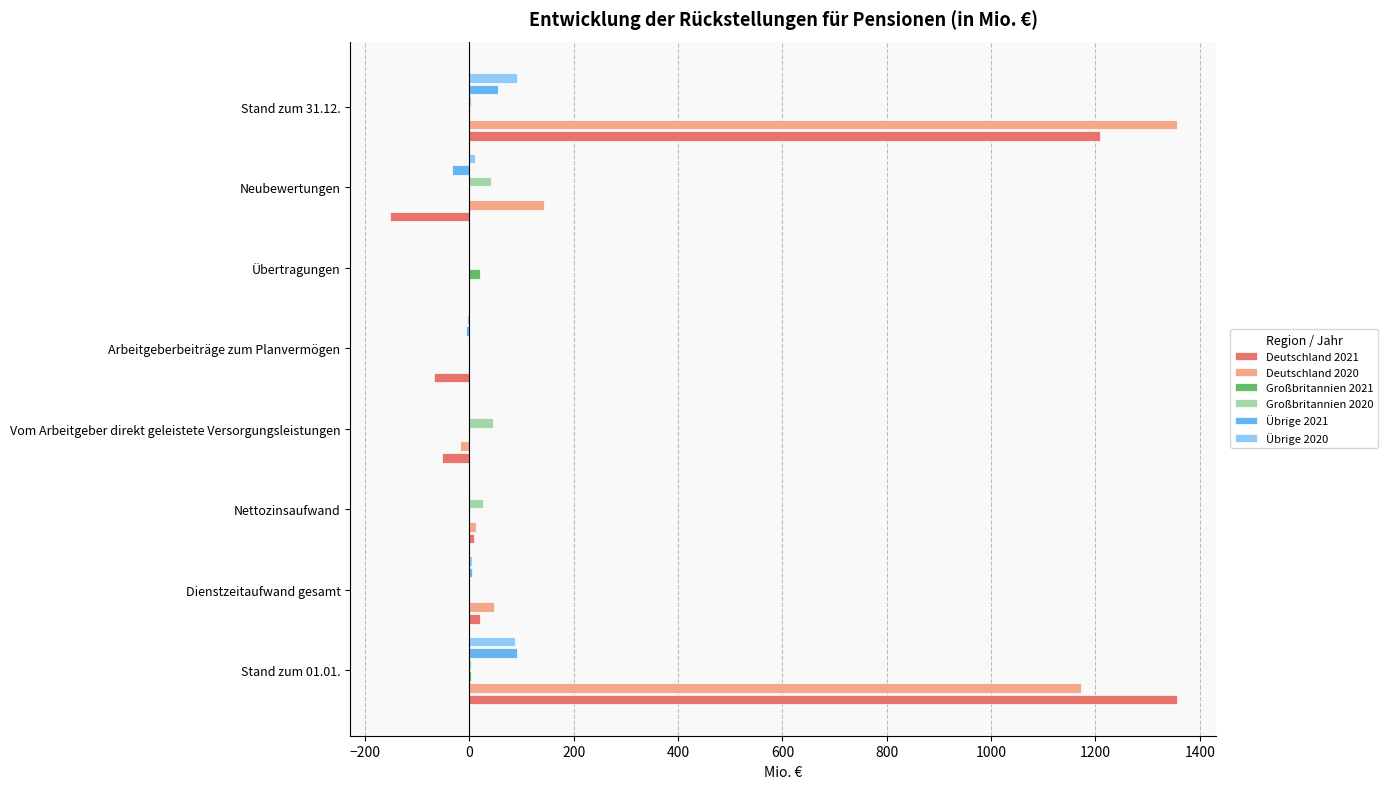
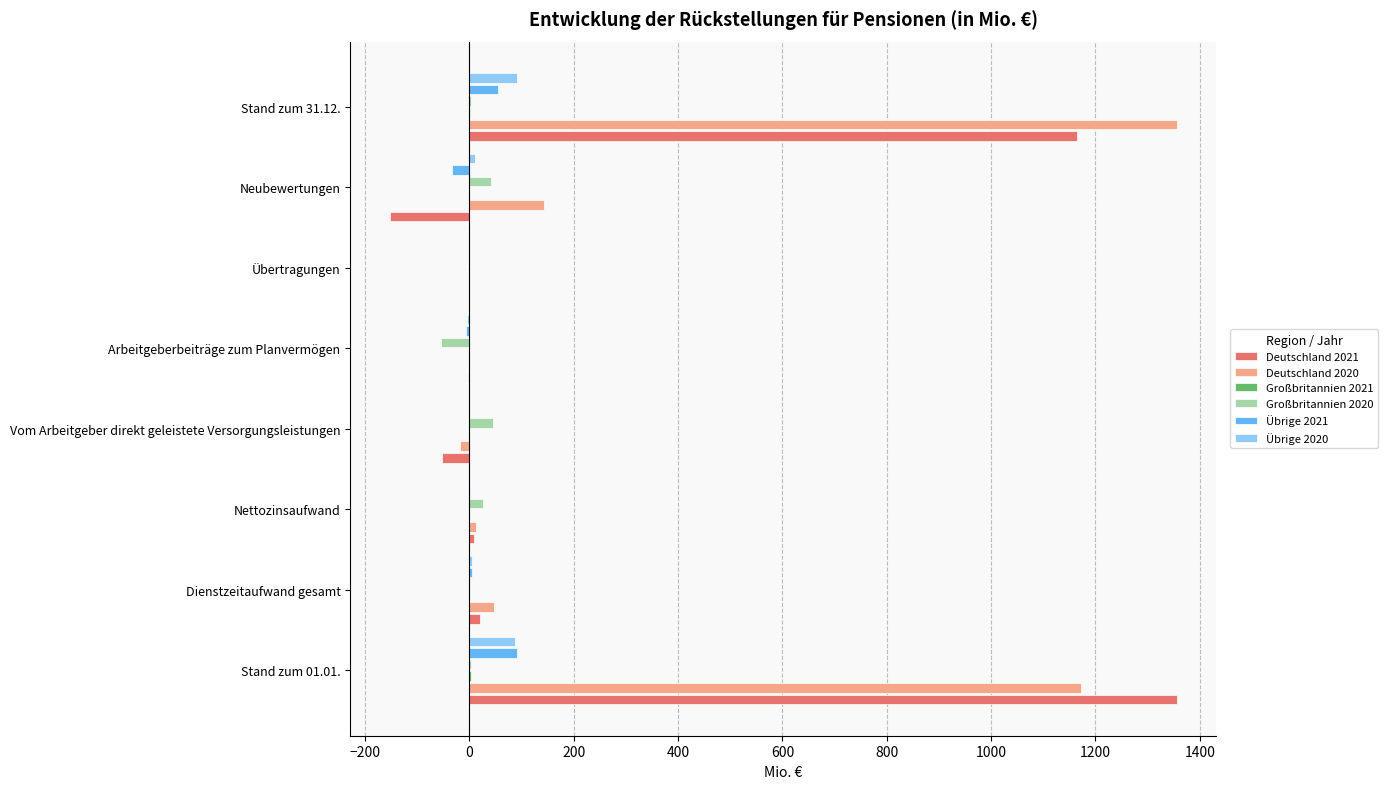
  {
    "Deutschland 2021": {
-     "Stand zum 31.12.": 1210,
+     "Stand zum 31.12.": 1160,
      "Neubewertungen": -150,
-     "Arbeitgeberbeiträge zum Planvermögen": -70,
+     "Arbeitgeberbeiträge zum Planvermögen": 0,
      "Vom Arbeitgeber direkt geleistete Versorgungsleistungen": -50,
      "Nettozinsaufwand": 10,
      "Dienstzeitaufwand gesamt": 20,
      "Stand zum 01.01.": 1360
    },
    "Deutschland 2020": {
      "Stand zum 31.12.": 1360,
      "Neubewertungen": 140,
      "Vom Arbeitgeber direkt geleistete Versorgungsleistungen": -20,
      "Nettozinsaufwand": 10,
      "Dienstzeitaufwand gesamt": 50,
      "Stand zum 01.01.": 1170
    },
    "Großbritannien 2021": {
-     "Übertragungen": 20,
+     "Übertragungen": 0,
      "Vom Arbeitgeber direkt geleistete Versorgungsleistungen": 0,
      "Nettozinsaufwand": 0,
      "Dienstzeitaufwand gesamt": 0
    },
    "Großbritannien 2020": {
      "Neubewertungen": 40,
      "Übertragungen": 0,
-     "Arbeitgeberbeiträge zum Planvermögen": 0,
+     "Arbeitgeberbeiträge zum Planvermögen": -50,
      "Vom Arbeitgeber direkt geleistete Versorgungsleistungen": 40,
      "Nettozinsaufwand": 30,
      "Dienstzeitaufwand gesamt": 0
    }
  }
